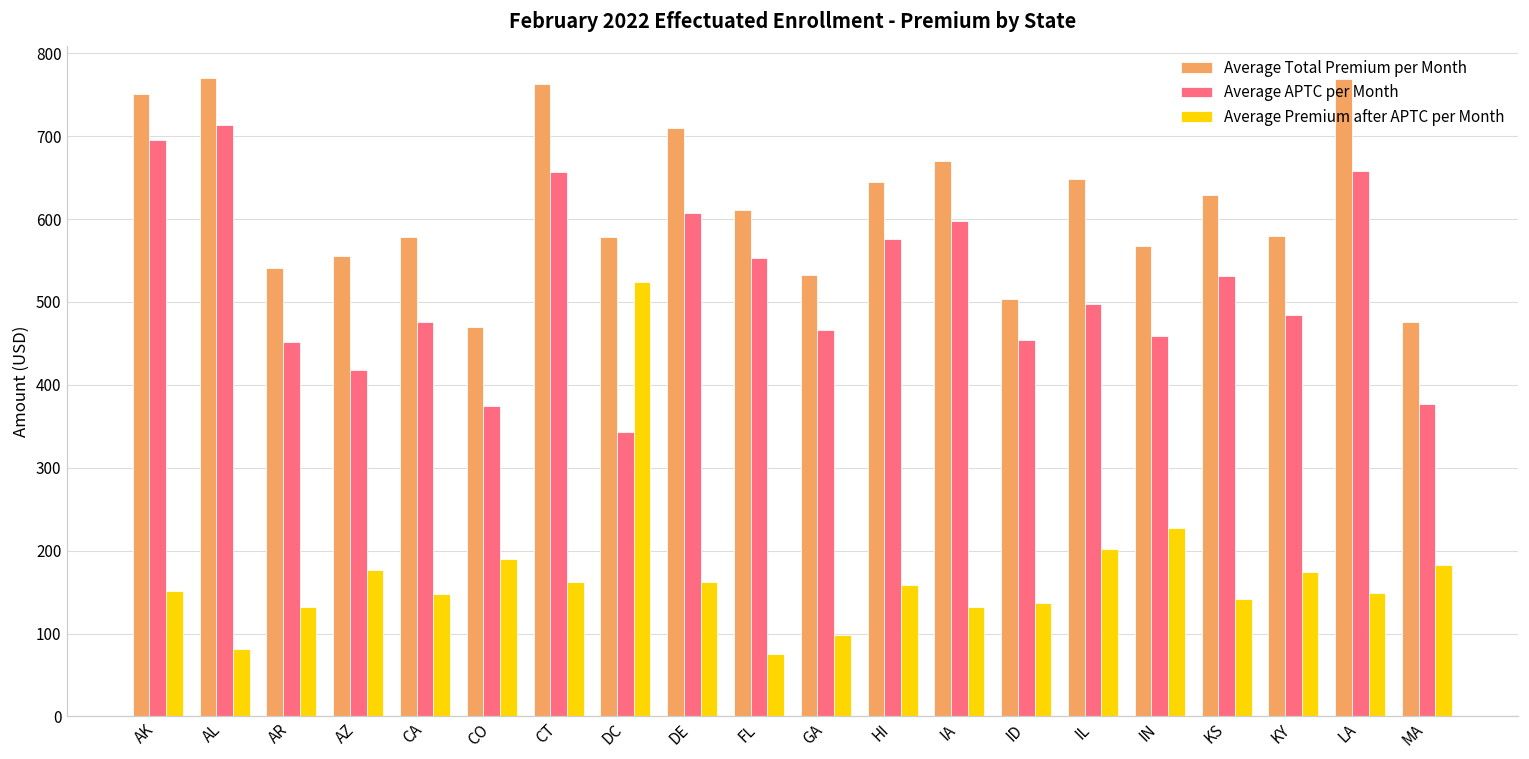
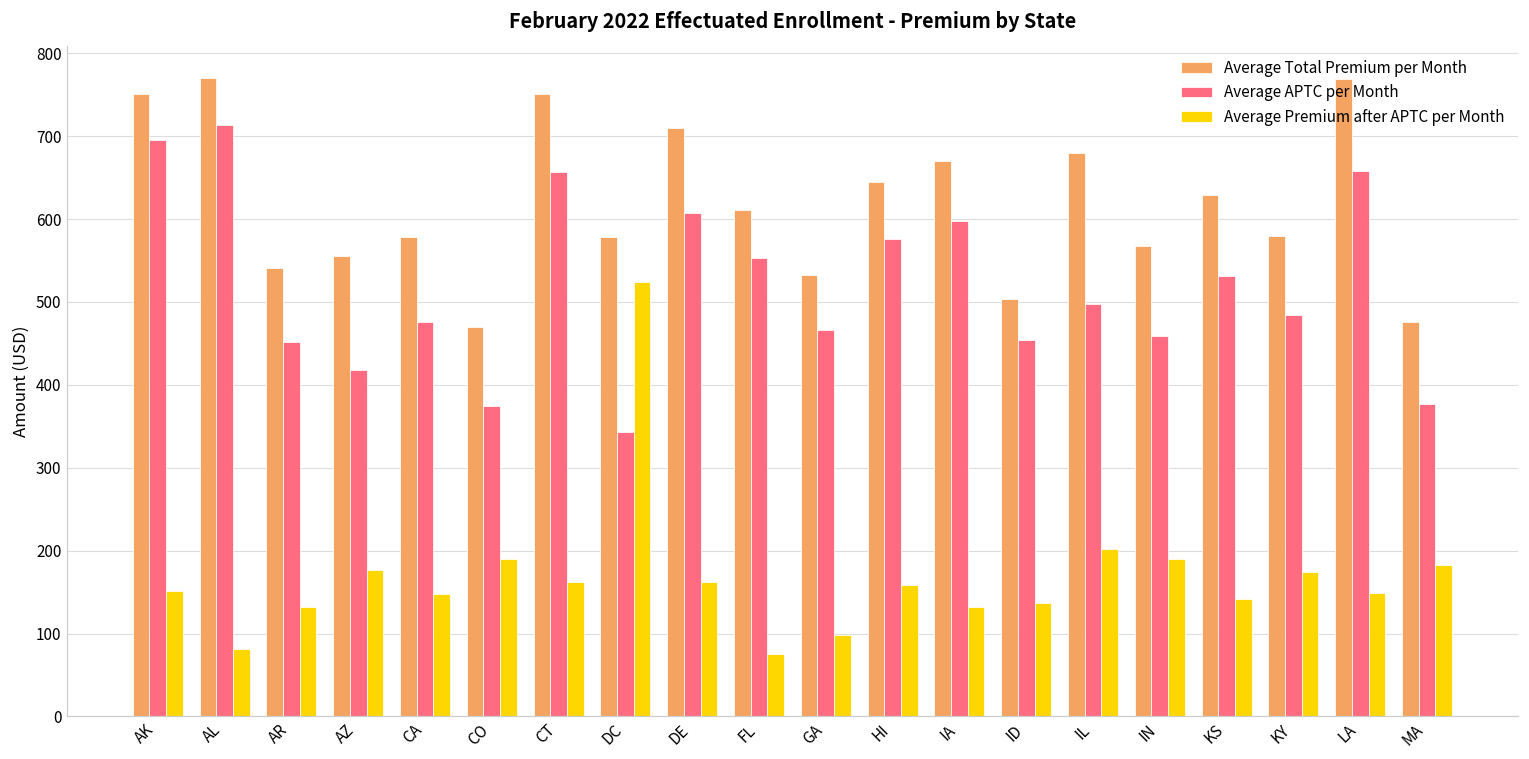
  {
    "Average Total Premium per Month": {
      "AK": 750,
      "AL": 770,
      "AR": 540,
      "AZ": 560,
      "CA": 580,
      "CO": 470,
-     "CT": 760,
+     "CT": 750,
      "DC": 580,
      "DE": 710,
      "FL": 610,
      "GA": 530,
      "HI": 640,
      "IA": 670,
      "ID": 500,
-     "IL": 650,
+     "IL": 680,
      "IN": 570,
      "KS": 630,
      "KY": 580,
      "LA": 770,
      "MA": 480
    },
    "Average APTC per Month": {
      "AK": 700,
      "AL": 710,
      "AR": 450,
      "AZ": 420,
      "CA": 480,
      "CO": 370,
      "CT": 660,
      "DC": 340,
      "DE": 610,
      "FL": 550,
      "GA": 470,
      "HI": 580,
      "IA": 600,
      "ID": 450,
      "IL": 500,
      "IN": 460,
      "KS": 530,
      "KY": 480,
      "LA": 660,
      "MA": 380
    },
    "Average Premium after APTC per Month": {
      "AK": 150,
      "AL": 80,
      "AR": 130,
      "AZ": 180,
      "CA": 150,
      "CO": 190,
      "CT": 160,
      "DC": 520,
      "DE": 160,
      "FL": 80,
      "GA": 100,
      "HI": 160,
      "IA": 130,
      "ID": 140,
      "IL": 200,
-     "IN": 230,
+     "IN": 190,
      "KS": 140,
      "KY": 170,
      "LA": 150,
      "MA": 180
    }
  }
